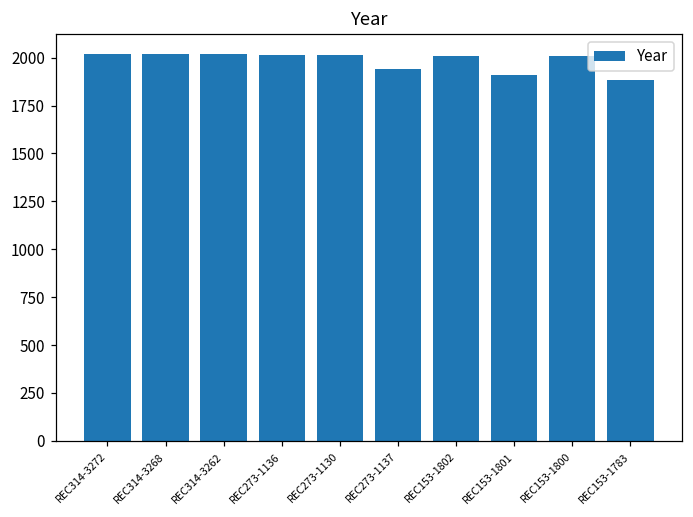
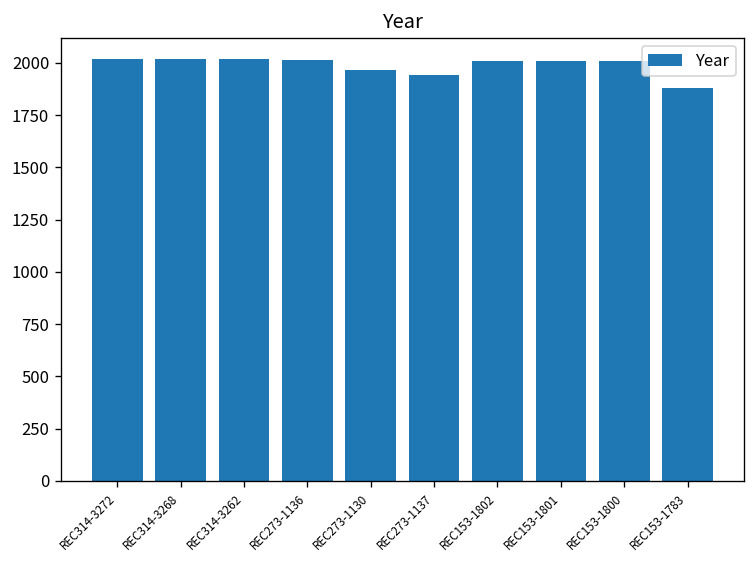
  {
    "REC314-3272": 2020,
    "REC314-3268": 2020,
    "REC314-3262": 2020,
    "REC273-1136": 2020,
-   "REC273-1130": 2020,
+   "REC273-1130": 1970,
    "REC273-1137": 1940,
    "REC153-1802": 2010,
-   "REC153-1801": 1910,
+   "REC153-1801": 2010,
    "REC153-1800": 2010,
    "REC153-1783": 1880
  }
